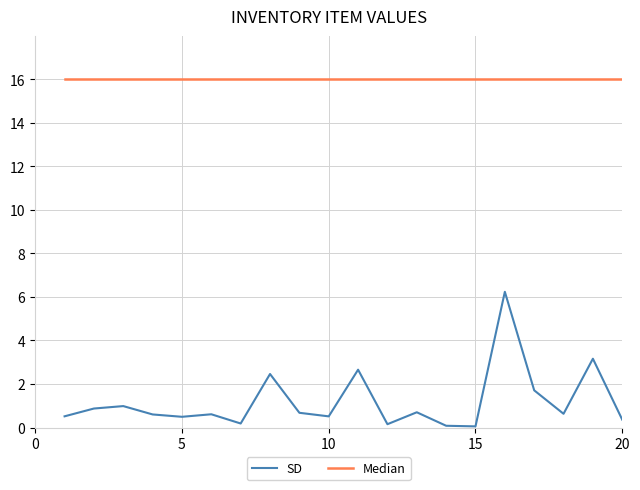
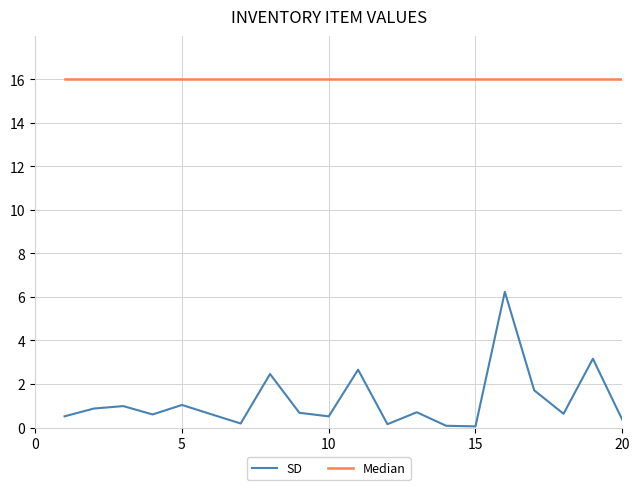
  {
    "SD": {
-     "5": 0.5,
+     "5": 1.0,
      "10": 0.5,
      "15": 0.1,
      "20": 0.4
    },
    "Median": {
      "5": 16.0,
      "10": 16.0,
      "15": 16.0,
      "20": 16.0
    }
  }
